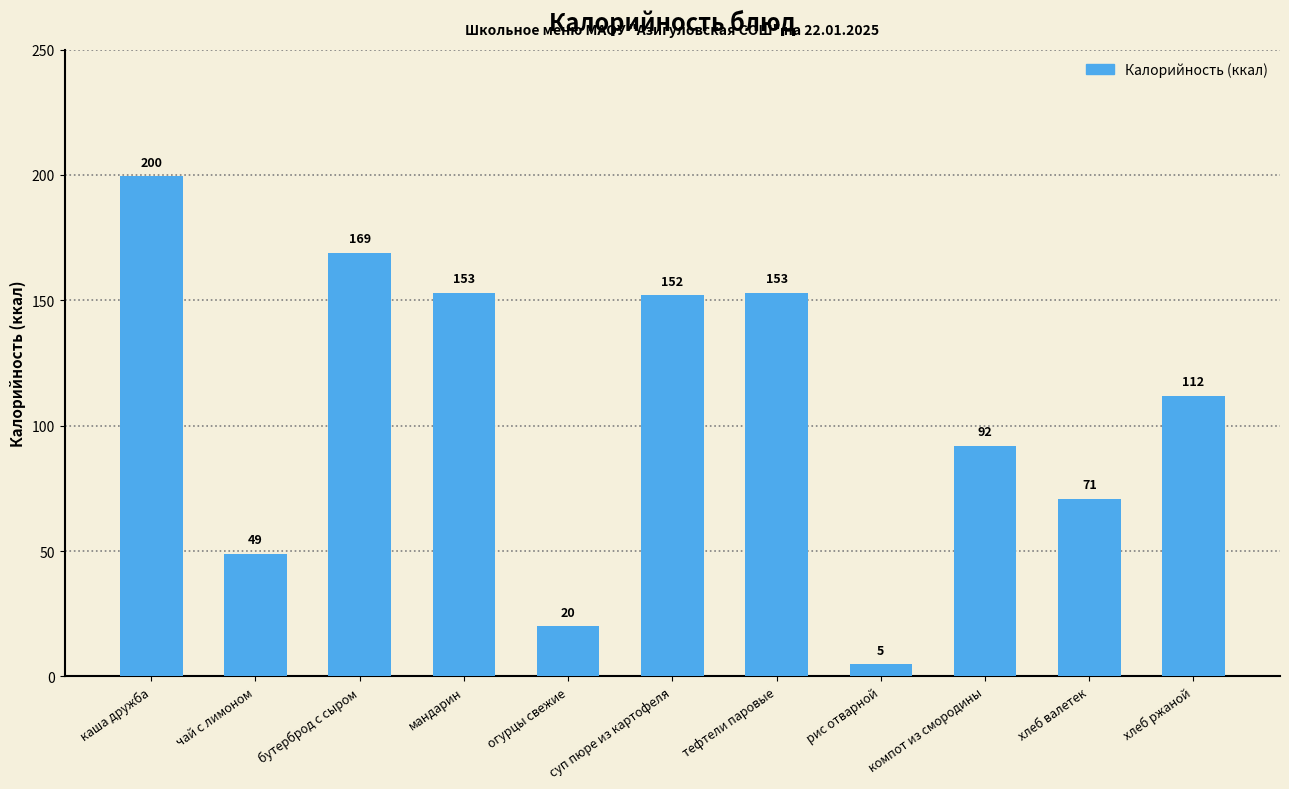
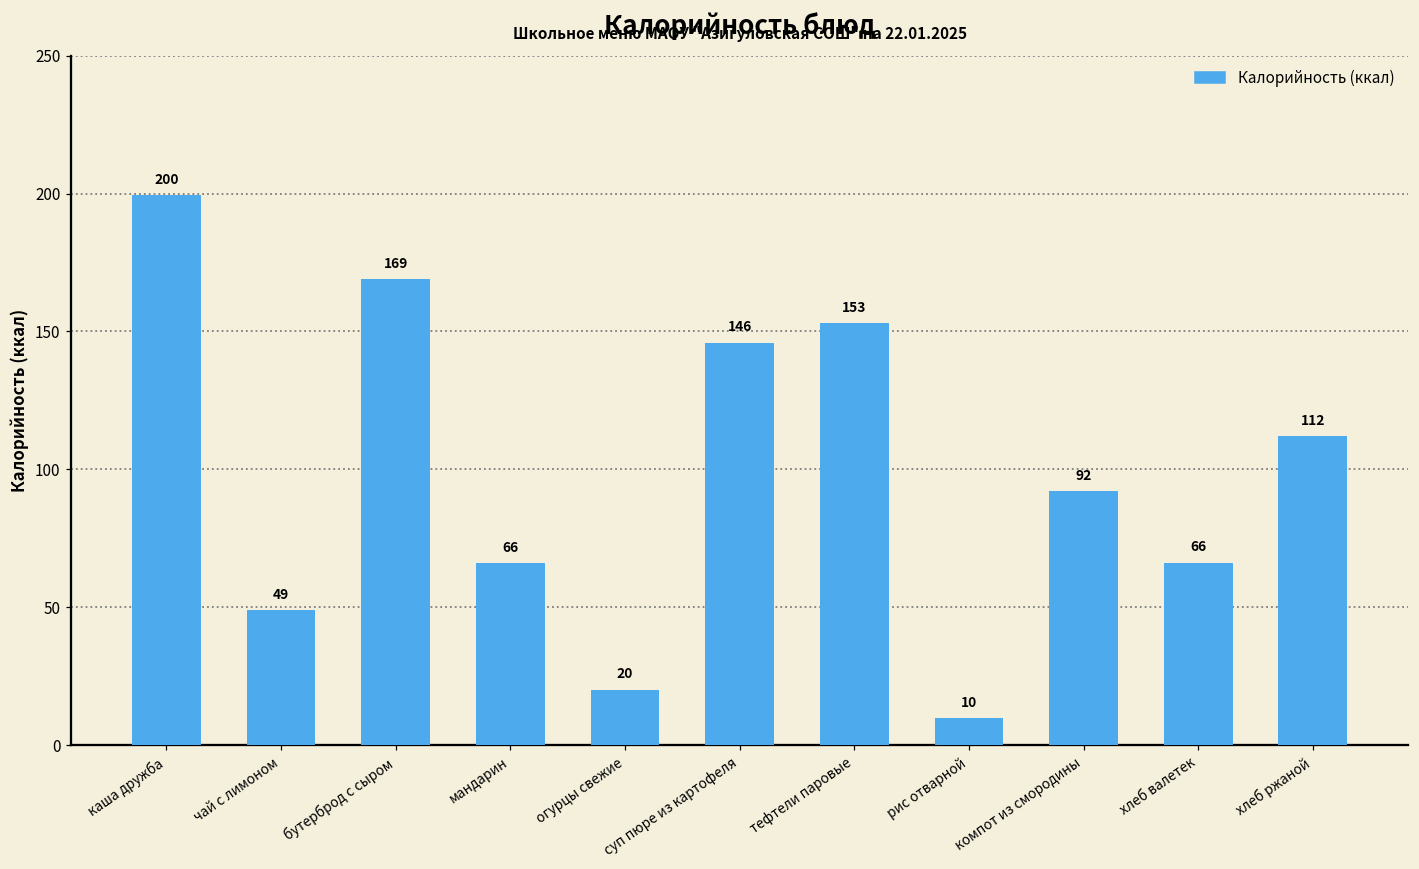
  {
    "каша дружба": 200,
    "чай с лимоном": 49,
    "бутерброд с сыром": 169,
-   "мандарин": 153,
+   "мандарин": 66,
    "огурцы свежие": 20,
-   "суп пюре из картофеля": 152,
+   "суп пюре из картофеля": 146,
    "тефтели паровые": 153,
-   "рис отварной": 5,
+   "рис отварной": 10,
    "компот из смородины": 92,
-   "хлеб валетек": 71,
+   "хлеб валетек": 66,
    "хлеб ржаной": 112
  }
